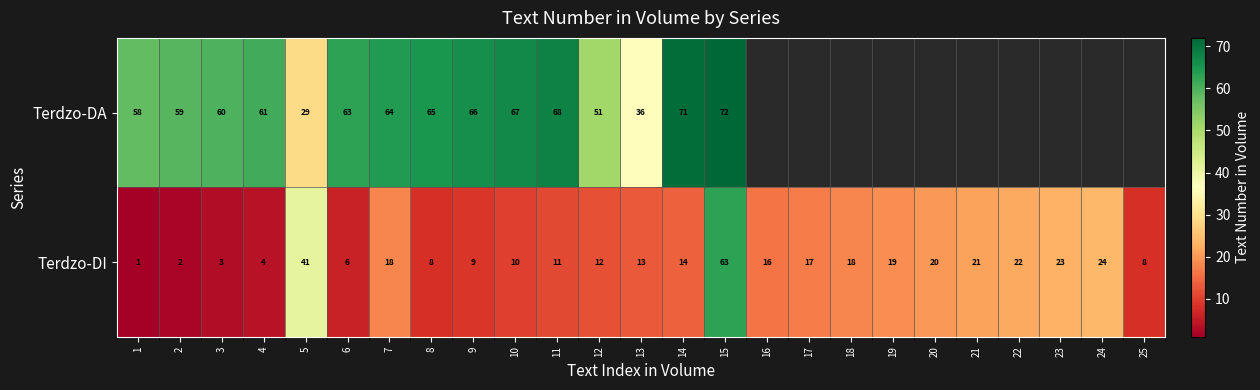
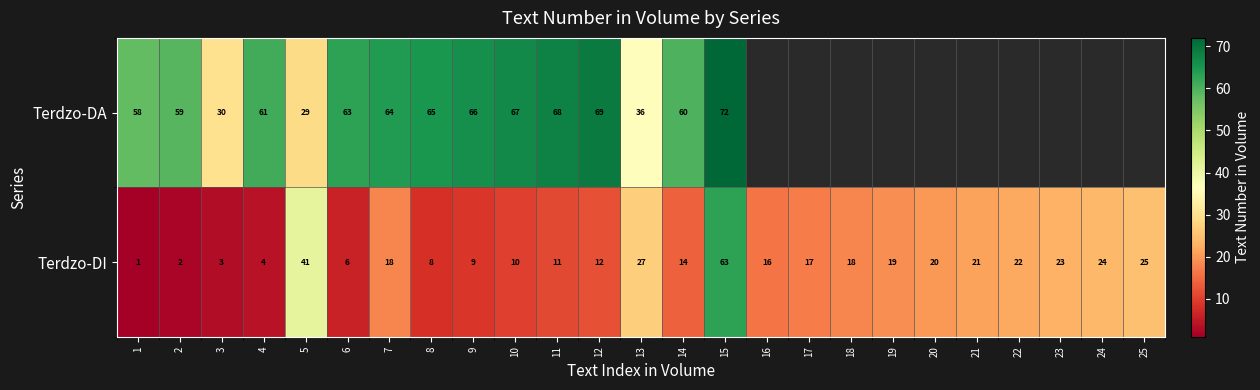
  {
    "Terdzo-DA": {
      "1": 58,
      "2": 59,
-     "3": 60,
+     "3": 30,
      "4": 61,
      "5": 29,
      "6": 63,
      "7": 64,
      "8": 65,
      "9": 66,
      "10": 67,
      "11": 68,
-     "12": 51,
+     "12": 69,
      "13": 36,
-     "14": 71,
+     "14": 60,
      "15": 72
    },
    "Terdzo-DI": {
      "1": 1,
      "2": 2,
      "3": 3,
      "4": 4,
      "5": 41,
      "6": 6,
      "7": 18,
      "8": 8,
      "9": 9,
      "10": 10,
      "11": 11,
      "12": 12,
-     "13": 13,
+     "13": 27,
      "14": 14,
      "15": 63,
      "16": 16,
      "17": 17,
      "18": 18,
      "19": 19,
      "20": 20,
      "21": 21,
      "22": 22,
      "23": 23,
      "24": 24,
-     "25": 8
+     "25": 25
    }
  }
